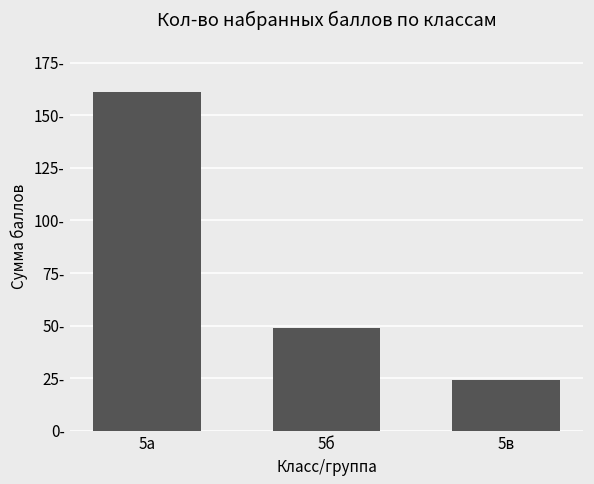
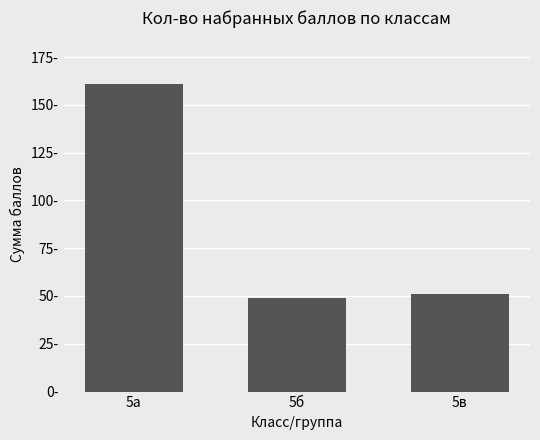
  {
    "5а": "161-",
    "5б": "49-",
-   "5в": "24-"
+   "5в": "51-"
  }
